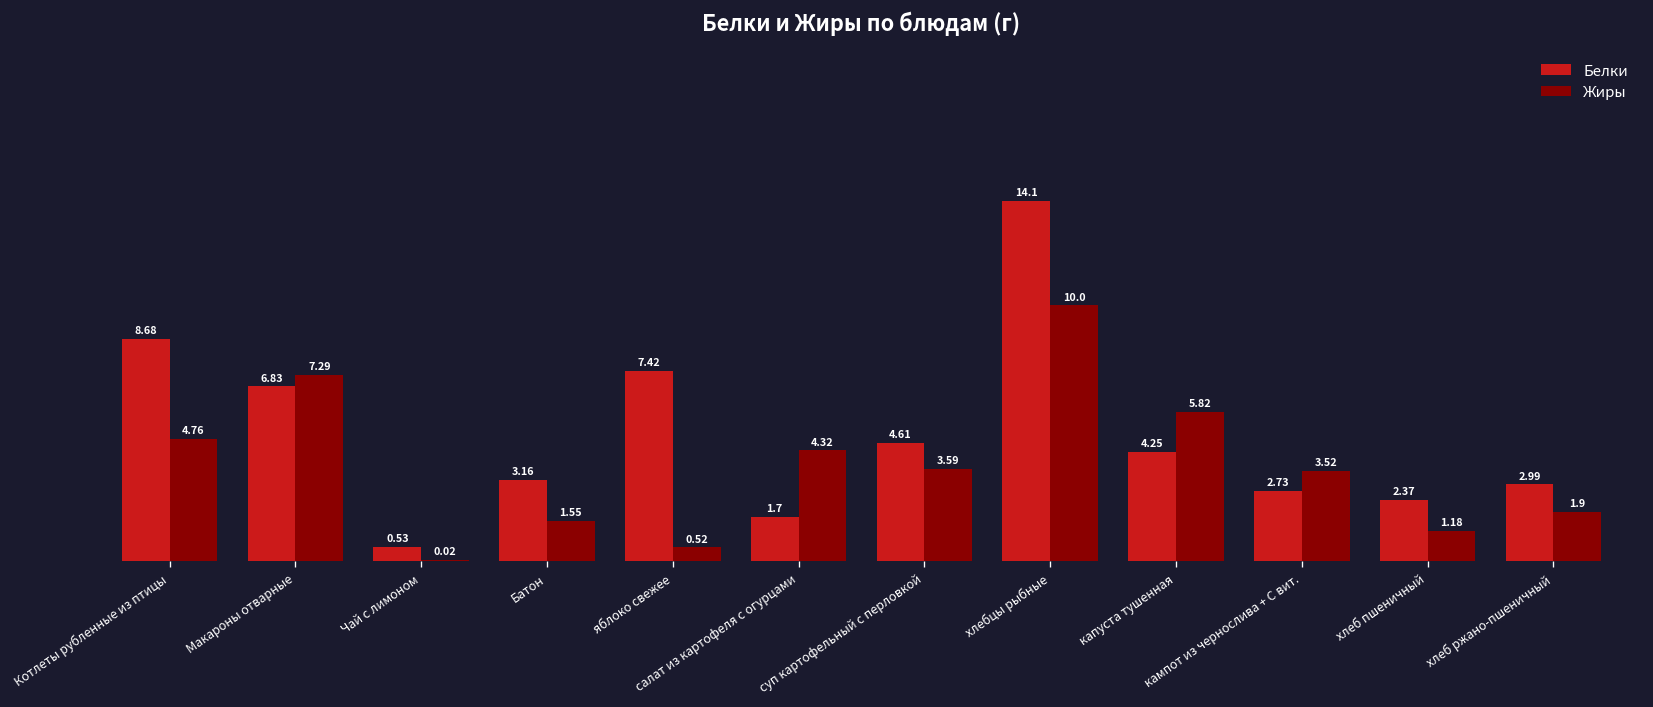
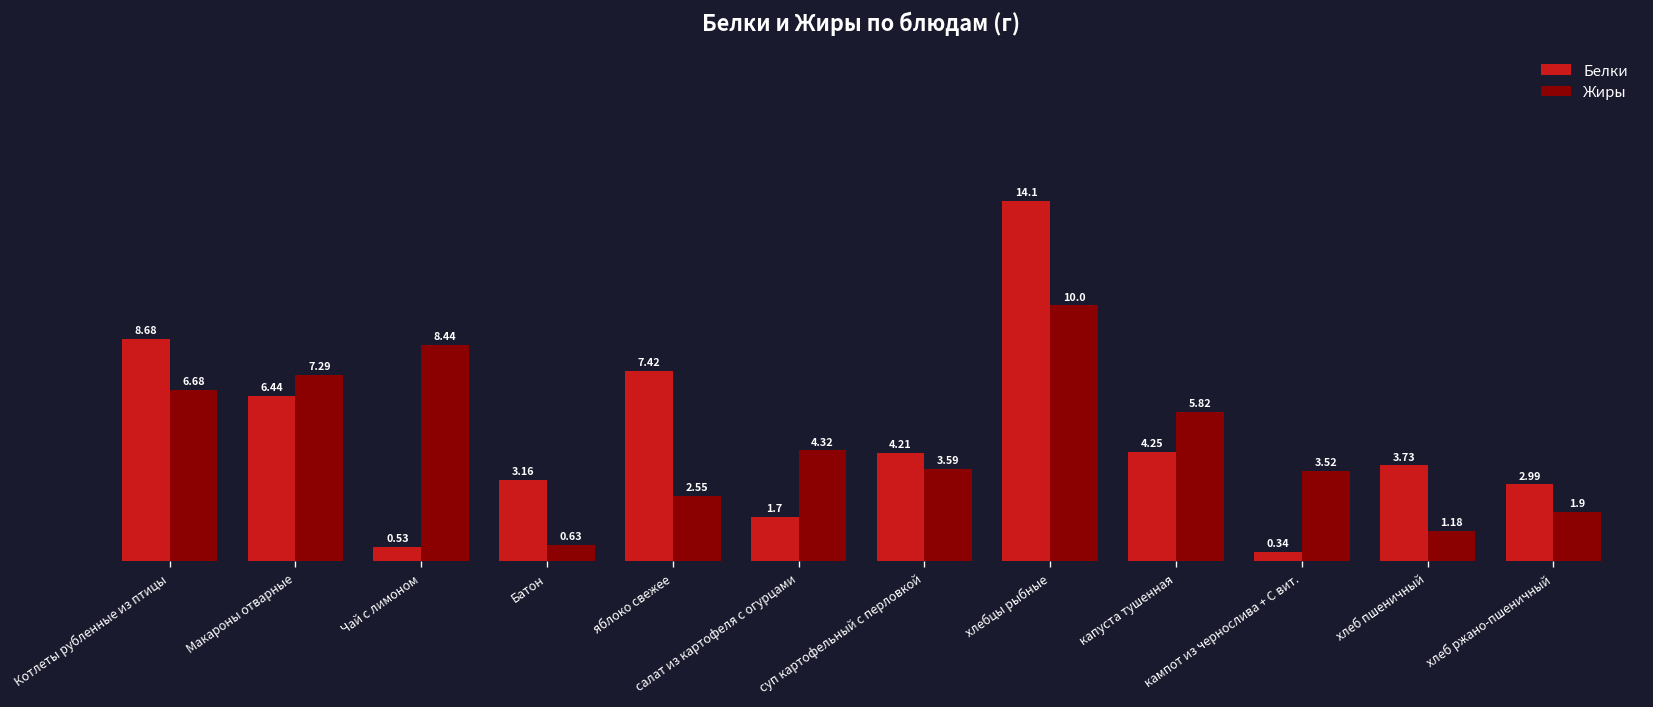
  {
    "Белки": {
      "Котлеты рубленные из птицы": 8.68,
-     "Макароны отварные": 6.83,
+     "Макароны отварные": 6.44,
      "Чай с лимоном": 0.53,
      "Батон": 3.16,
      "яблоко свежее": 7.42,
      "салат из картофеля с огурцами": 1.7,
-     "суп картофельный с перловкой": 4.61,
+     "суп картофельный с перловкой": 4.21,
      "хлебцы рыбные": 14.1,
      "капуста тушенная": 4.25,
-     "кампот из чернослива + С вит.": 2.73,
-     "хлеб пшеничный": 2.37,
+     "кампот из чернослива + С вит.": 0.34,
+     "хлеб пшеничный": 3.73,
      "хлеб ржано-пшеничный": 2.99
    },
    "Жиры": {
-     "Котлеты рубленные из птицы": 4.76,
+     "Котлеты рубленные из птицы": 6.68,
      "Макароны отварные": 7.29,
-     "Чай с лимоном": 0.02,
-     "Батон": 1.55,
-     "яблоко свежее": 0.52,
+     "Чай с лимоном": 8.44,
+     "Батон": 0.63,
+     "яблоко свежее": 2.55,
      "салат из картофеля с огурцами": 4.32,
      "суп картофельный с перловкой": 3.59,
      "хлебцы рыбные": 10.0,
      "капуста тушенная": 5.82,
      "кампот из чернослива + С вит.": 3.52,
      "хлеб пшеничный": 1.18,
      "хлеб ржано-пшеничный": 1.9
    }
  }
